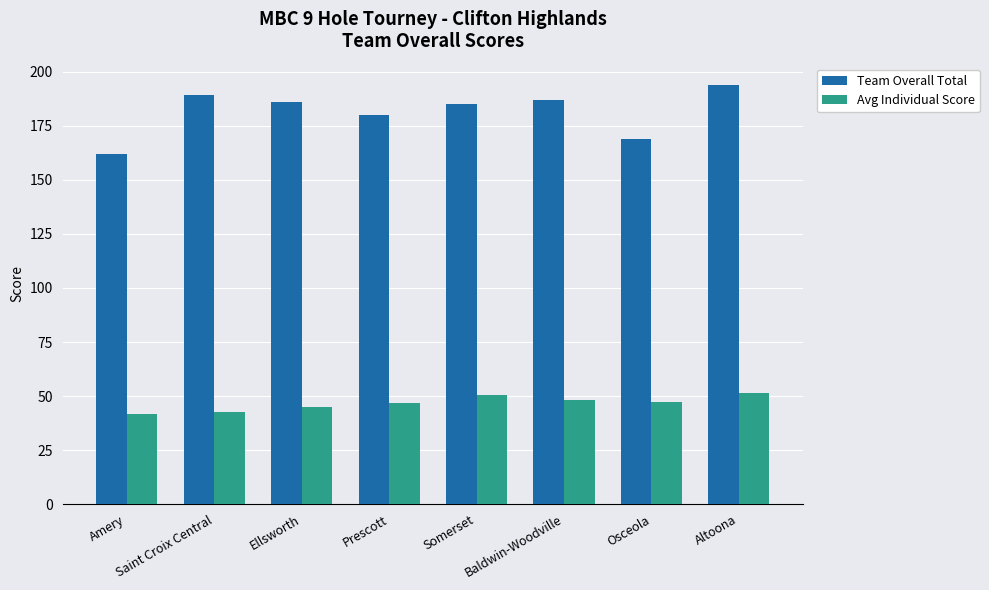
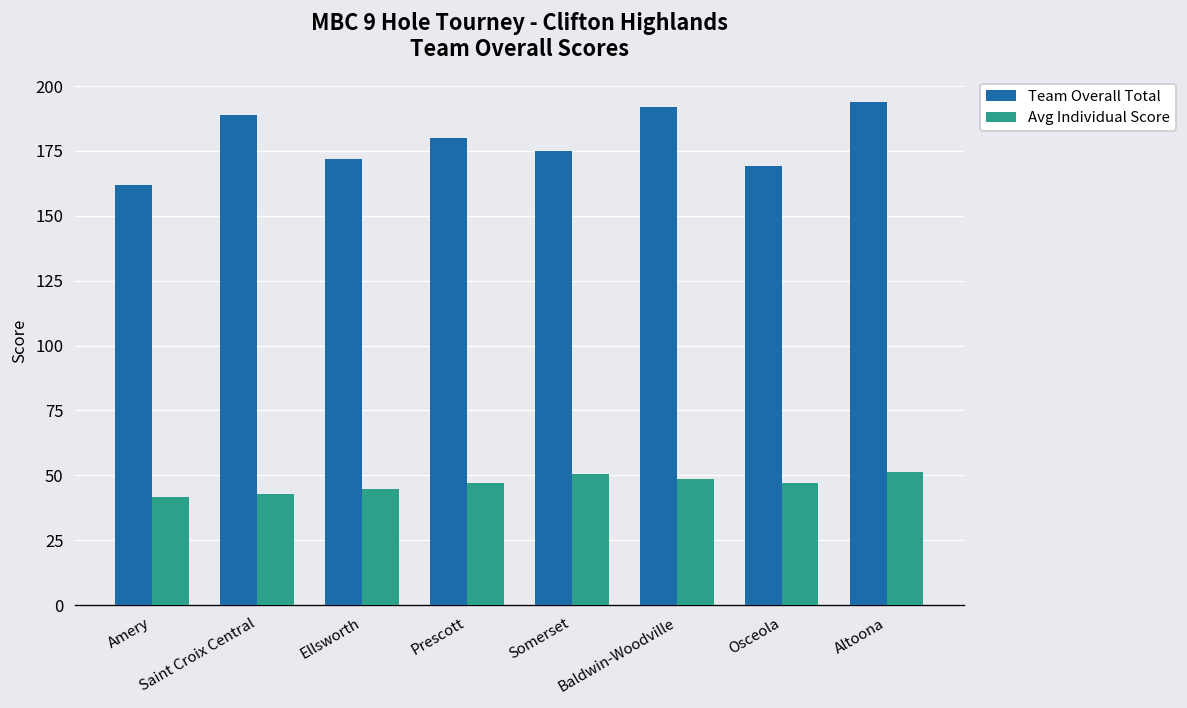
  {
    "Team Overall Total": {
      "Amery": 162,
      "Saint Croix Central": 189,
-     "Ellsworth": 186,
+     "Ellsworth": 172,
      "Prescott": 180,
-     "Somerset": 185,
-     "Baldwin-Woodville": 187,
+     "Somerset": 175,
+     "Baldwin-Woodville": 192,
      "Osceola": 169,
      "Altoona": 194
    },
    "Avg Individual Score": {
      "Amery": 42,
      "Saint Croix Central": 43,
      "Ellsworth": 45,
      "Prescott": 47,
      "Somerset": 50,
      "Baldwin-Woodville": 48,
      "Osceola": 47,
      "Altoona": 51
    }
  }
